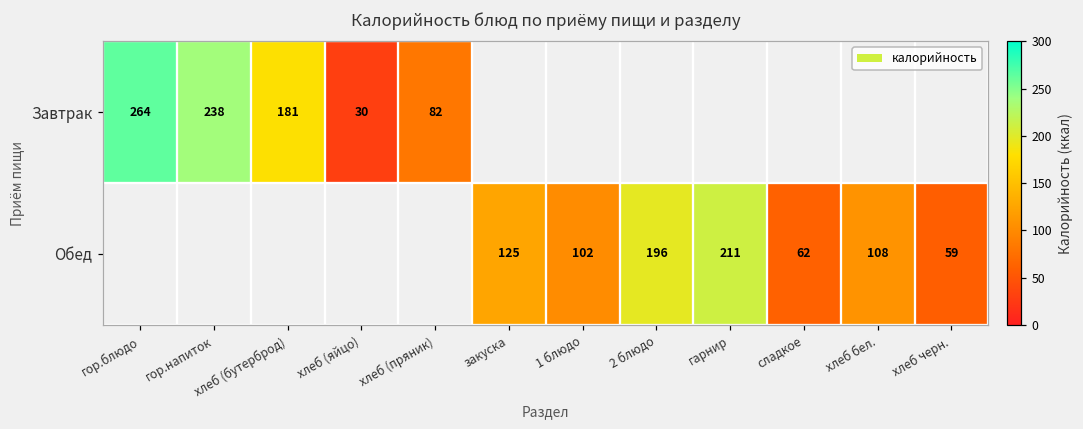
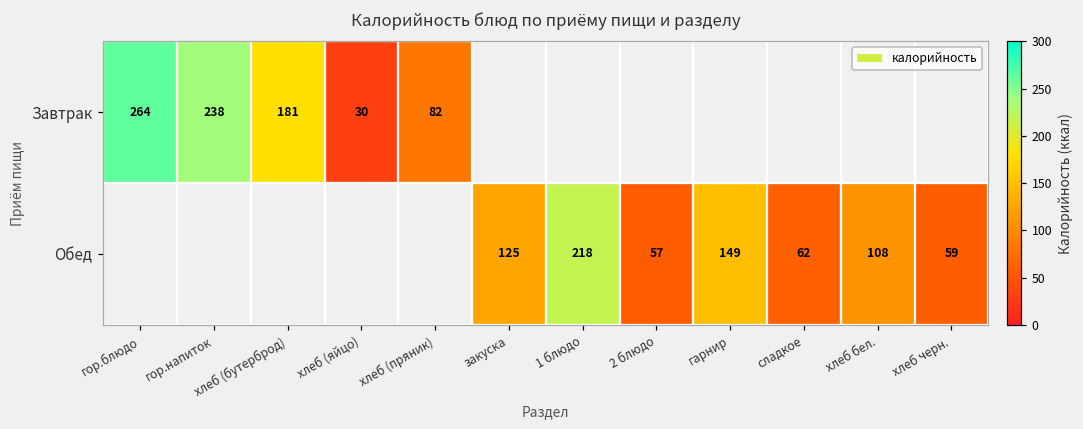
  {
    "Завтрак": {
      "гор.блюдо": 264,
      "гор.напиток": 238,
      "хлеб (бутерброд)": 181,
      "хлеб (яйцо)": 30,
      "хлеб (пряник)": 82
    },
    "Обед": {
      "закуска": 125,
-     "1 блюдо": 102,
-     "2 блюдо": 196,
-     "гарнир": 211,
+     "1 блюдо": 218,
+     "2 блюдо": 57,
+     "гарнир": 149,
      "сладкое": 62,
      "хлеб бел.": 108,
      "хлеб черн.": 59
    }
  }
